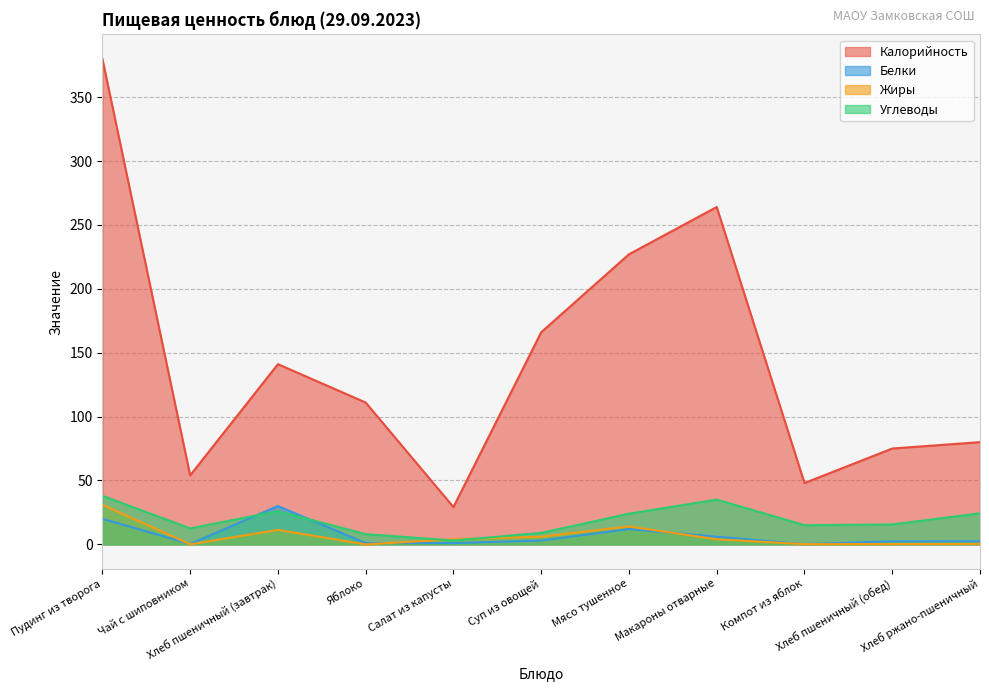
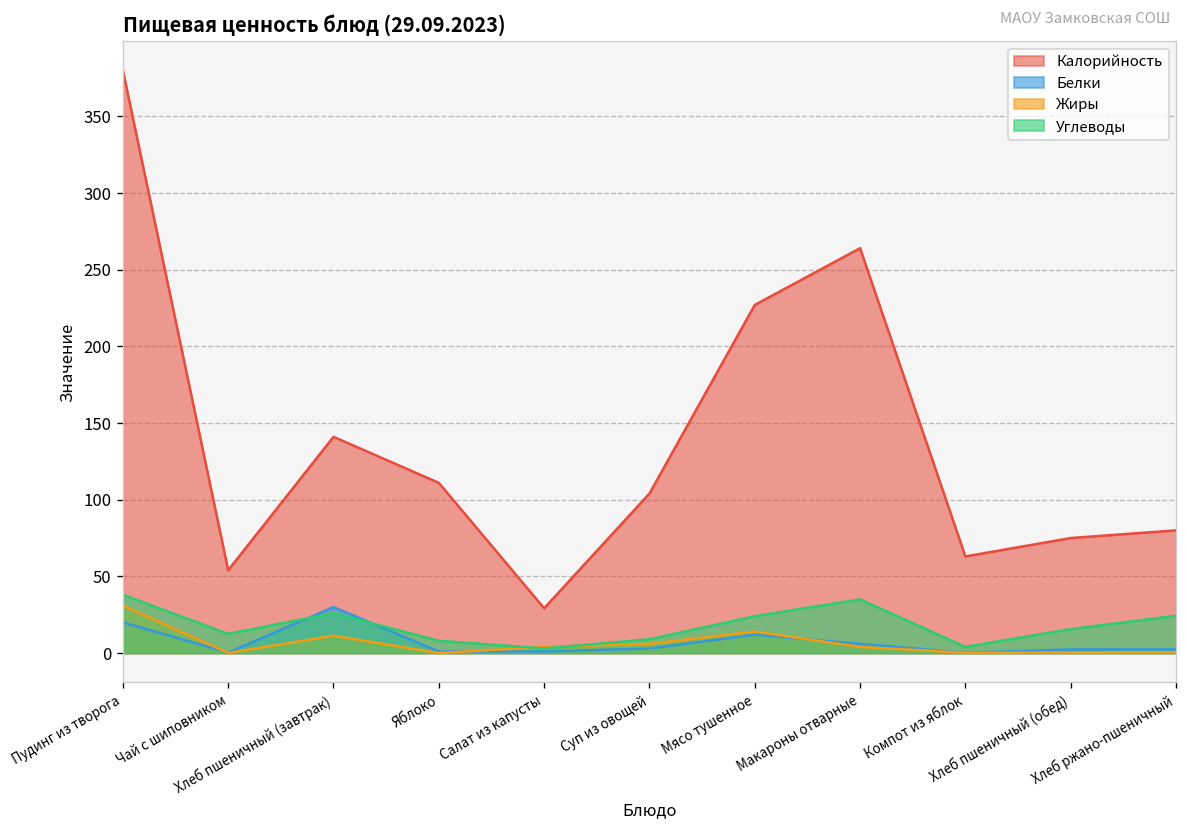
  {
    "Калорийность": {
      "Пудинг из творога": 380,
      "Чай с шиповником": 54,
      "Хлеб пшеничный (завтрак)": 141,
      "Яблоко": 111,
      "Салат из капусты": 29,
-     "Суп из овощей": 166,
+     "Суп из овощей": 104,
      "Мясо тушенное": 227,
      "Макароны отварные": 264,
-     "Компот из яблок": 48,
+     "Компот из яблок": 63,
      "Хлеб пшеничный (обед)": 75,
      "Хлеб ржано-пшеничный": 80
    },
    "Белки": {
      "Пудинг из творога": 20,
      "Хлеб пшеничный (завтрак)": 30,
      "Салат из капусты": 1,
      "Суп из овощей": 3,
      "Макароны отварные": 6,
      "Хлеб пшеничный (обед)": 2,
      "Хлеб ржано-пшеничный": 2
    },
    "Жиры": {
      "Пудинг из творога": 31,
      "Хлеб пшеничный (завтрак)": 11,
      "Суп из овощей": 6,
      "Макароны отварные": 4,
      "Хлеб пшеничный (обед)": 0,
      "Хлеб ржано-пшеничный": 0
    },
    "Углеводы": {
      "Пудинг из творога": 38,
      "Чай с шиповником": 13,
      "Хлеб пшеничный (завтрак)": 26,
      "Яблоко": 8,
      "Суп из овощей": 9,
      "Мясо тушенное": 24,
      "Макароны отварные": 35,
-     "Компот из яблок": 15,
+     "Компот из яблок": 4,
      "Хлеб пшеничный (обед)": 16,
      "Хлеб ржано-пшеничный": 24
    }
  }
